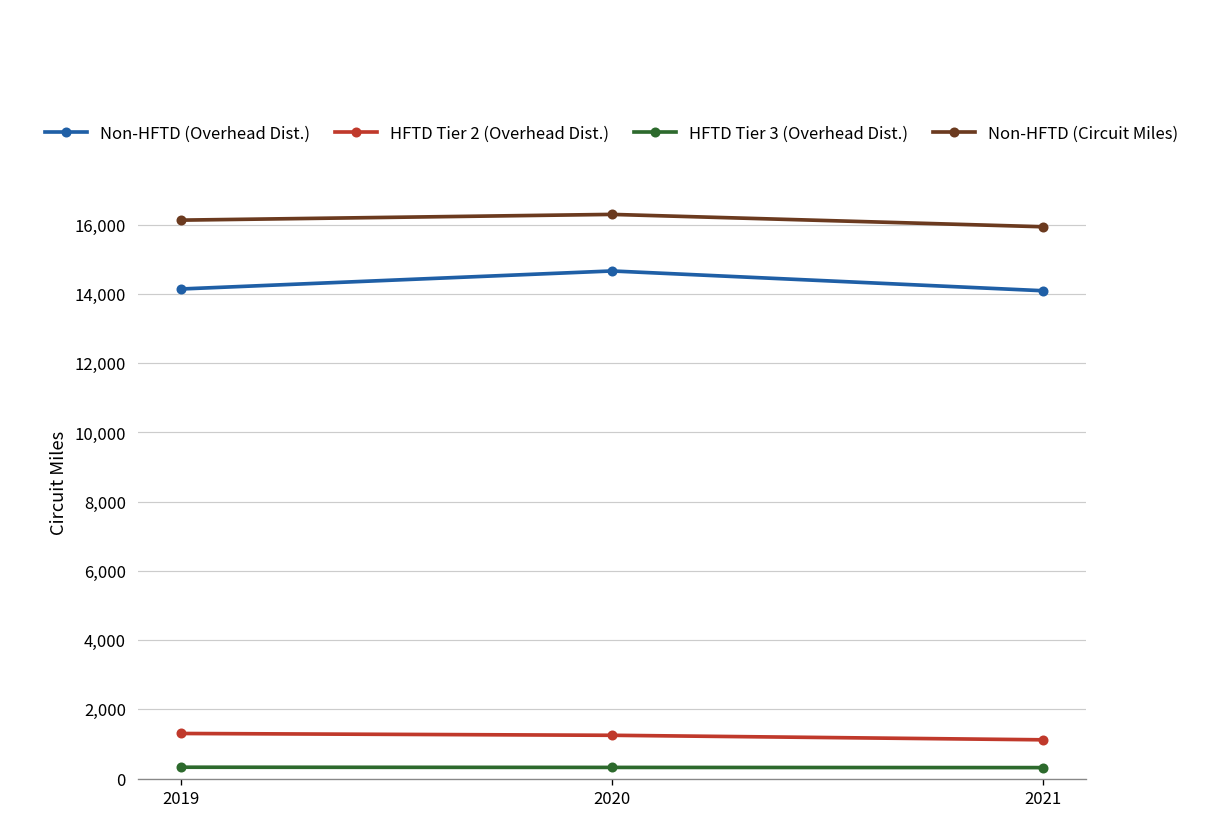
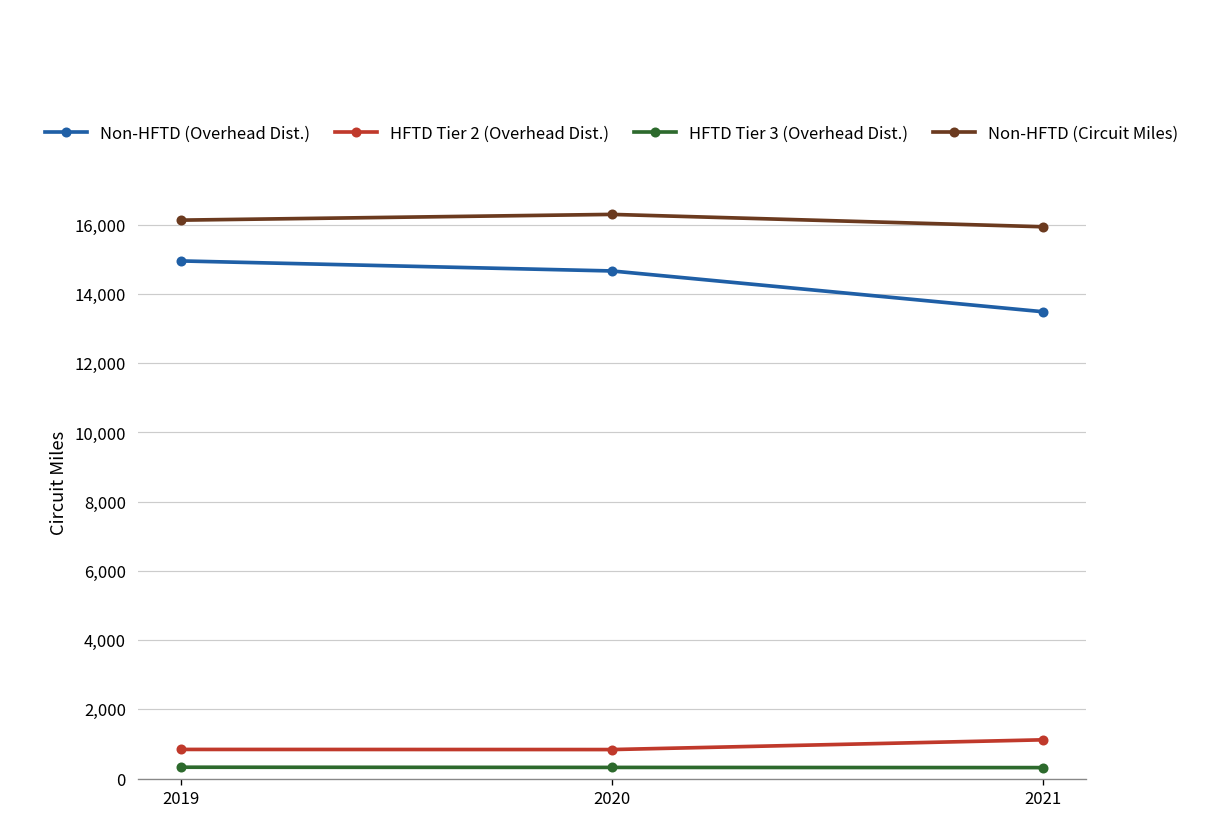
  {
    "Non-HFTD (Overhead Dist.)": {
-     "2019": "14,100",
+     "2019": "15,000",
      "2020": "14,700",
-     "2021": "14,100"
+     "2021": "13,500"
    },
    "HFTD Tier 2 (Overhead Dist.)": {
-     "2019": "1,300",
-     "2020": "1,200",
+     "2019": "800",
+     "2020": "800",
      "2021": "1,100"
    },
    "HFTD Tier 3 (Overhead Dist.)": {
      "2019": "300",
      "2020": "300",
      "2021": "300"
    },
    "Non-HFTD (Circuit Miles)": {
      "2019": "16,100",
      "2020": "16,300",
      "2021": "15,900"
    }
  }
